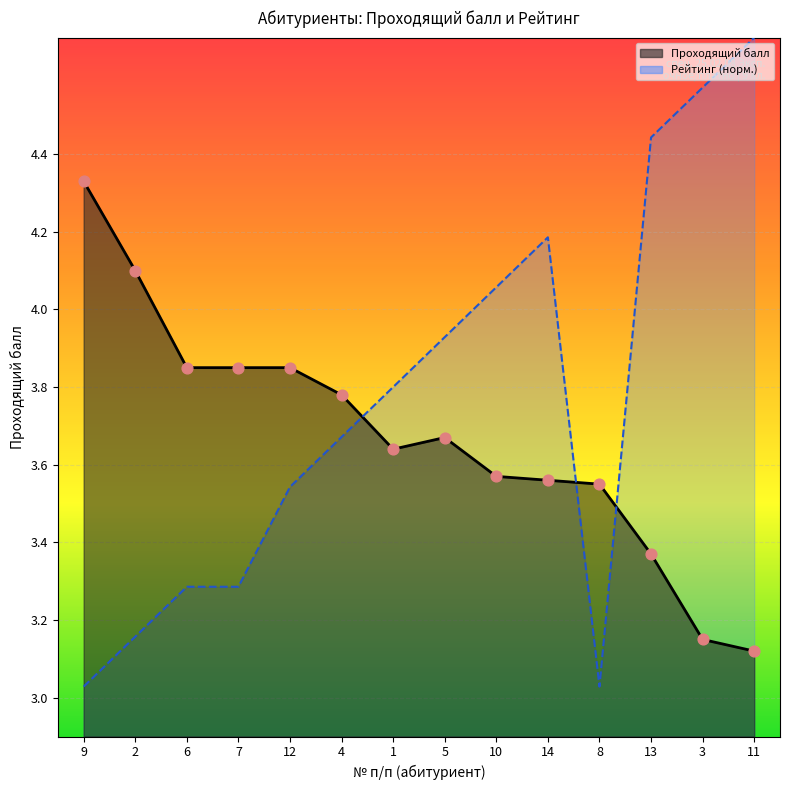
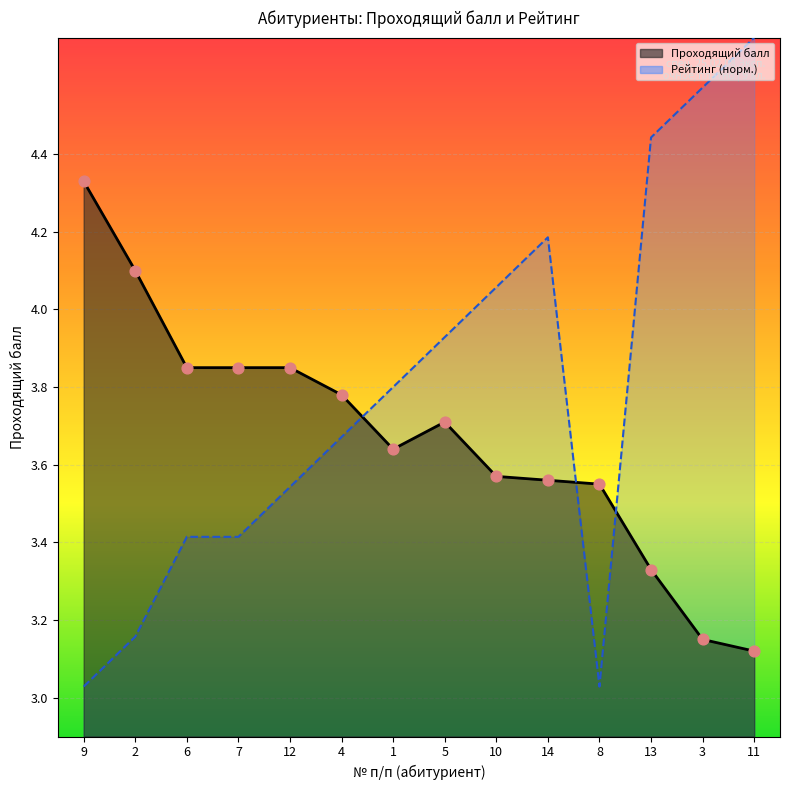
  {
    "Проходящий балл": {
      "9": 4.33,
      "2": 4.10,
      "6": 3.85,
      "7": 3.85,
      "12": 3.85,
      "4": 3.78,
      "1": 3.64,
-     "5": 3.67,
+     "5": 3.71,
      "10": 3.57,
      "14": 3.56,
      "8": 3.55,
-     "13": 3.37,
+     "13": 3.33,
      "3": 3.15,
      "11": 3.12
    },
    "Рейтинг (норм.)": {
      "9": 3.03,
      "2": 3.16,
-     "6": 3.29,
-     "7": 3.29,
+     "6": 3.41,
+     "7": 3.41,
      "12": 3.54,
      "4": 3.67,
      "1": 3.80,
      "5": 3.93,
      "10": 4.06,
      "14": 4.19,
      "8": 3.03,
      "13": 4.44,
      "11": 4.70
    }
  }
